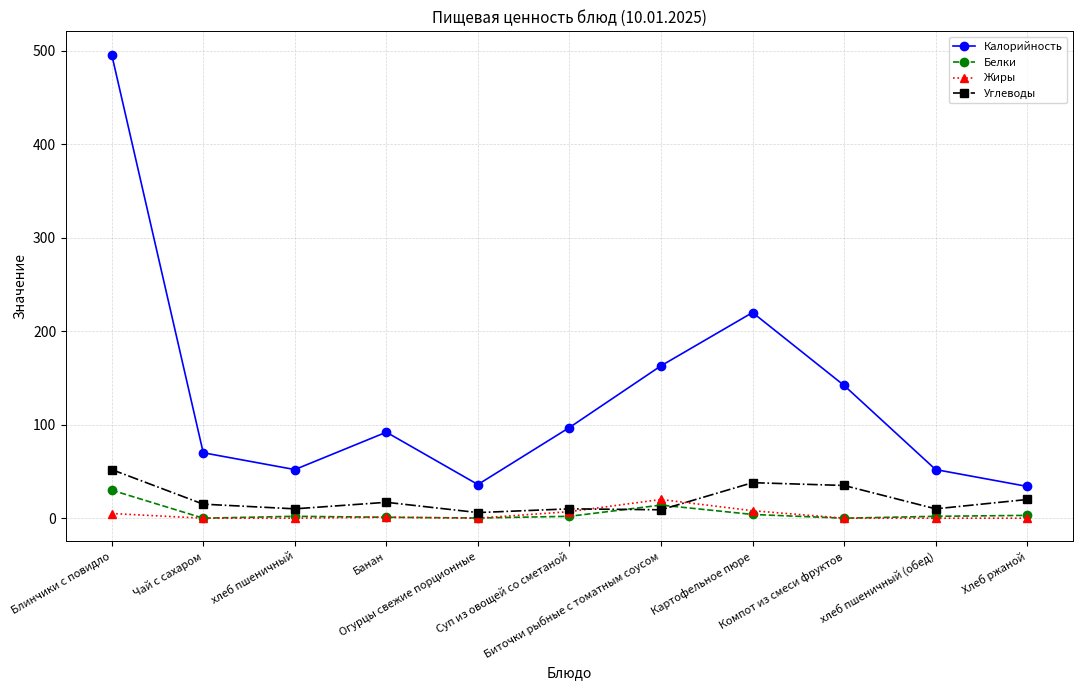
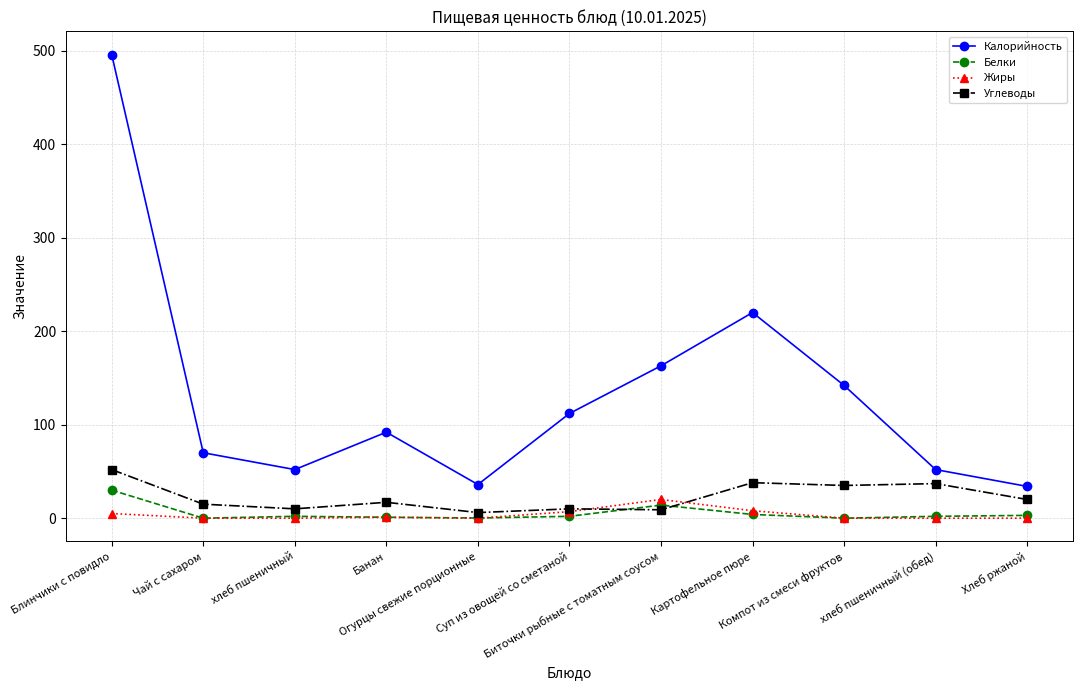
  {
    "Калорийность": {
      "Блинчики с повидло": 500,
      "Чай с сахаром": 70,
      "хлеб пшеничный": 50,
      "Банан": 90,
      "Огурцы свежие порционные": 40,
-     "Суп из овощей со сметаной": 100,
+     "Суп из овощей со сметаной": 110,
      "Биточки рыбные с томатным соусом": 160,
      "Картофельное пюре": 220,
      "Компот из смеси фруктов": 140,
      "хлеб пшеничный (обед)": 50,
      "Хлеб ржаной": 30
    },
    "Белки": {
      "Блинчики с повидло": 30,
      "Суп из овощей со сметаной": 0,
      "Биточки рыбные с томатным соусом": 10,
      "Картофельное пюре": 0,
      "Хлеб ржаной": 0
    },
    "Жиры": {
      "Блинчики с повидло": 10,
      "Суп из овощей со сметаной": 10,
      "Биточки рыбные с томатным соусом": 20,
      "Картофельное пюре": 10,
      "Хлеб ржаной": 0
    },
    "Углеводы": {
      "Блинчики с повидло": 50,
      "Чай с сахаром": 20,
      "хлеб пшеничный": 10,
      "Банан": 20,
      "Огурцы свежие порционные": 10,
      "Суп из овощей со сметаной": 10,
      "Биточки рыбные с томатным соусом": 10,
      "Картофельное пюре": 40,
      "Компот из смеси фруктов": 40,
-     "хлеб пшеничный (обед)": 10,
+     "хлеб пшеничный (обед)": 40,
      "Хлеб ржаной": 20
    }
  }
